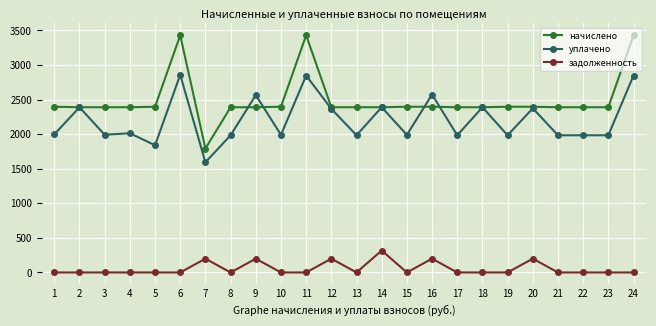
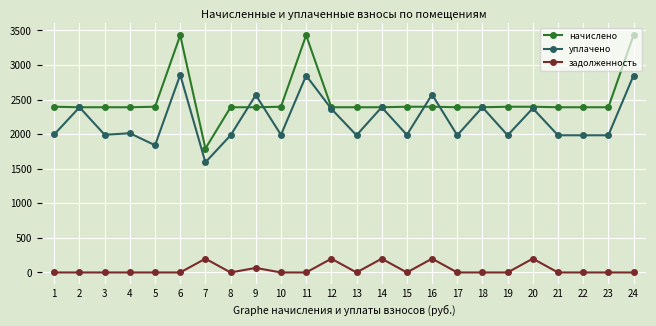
  {
    "задолженность": {
      "1": 0,
      "2": 0,
      "3": 0,
      "4": 0,
      "5": 0,
      "6": 0,
      "7": 200,
      "8": 0,
-     "9": 200,
+     "9": 100,
      "10": 0,
      "11": 0,
      "12": 200,
      "13": 0,
-     "14": 300,
+     "14": 200,
      "15": 0,
      "16": 200,
      "17": 0,
      "18": 0,
      "19": 0,
      "20": 200,
      "21": 0,
      "22": 0,
      "23": 0,
      "24": 0
    }
  }
